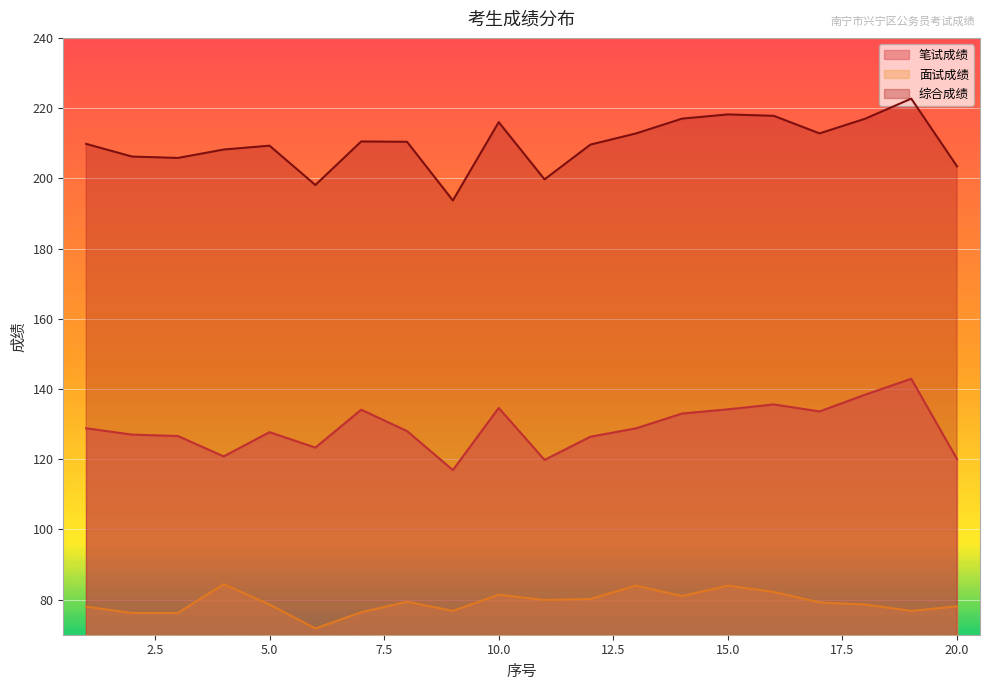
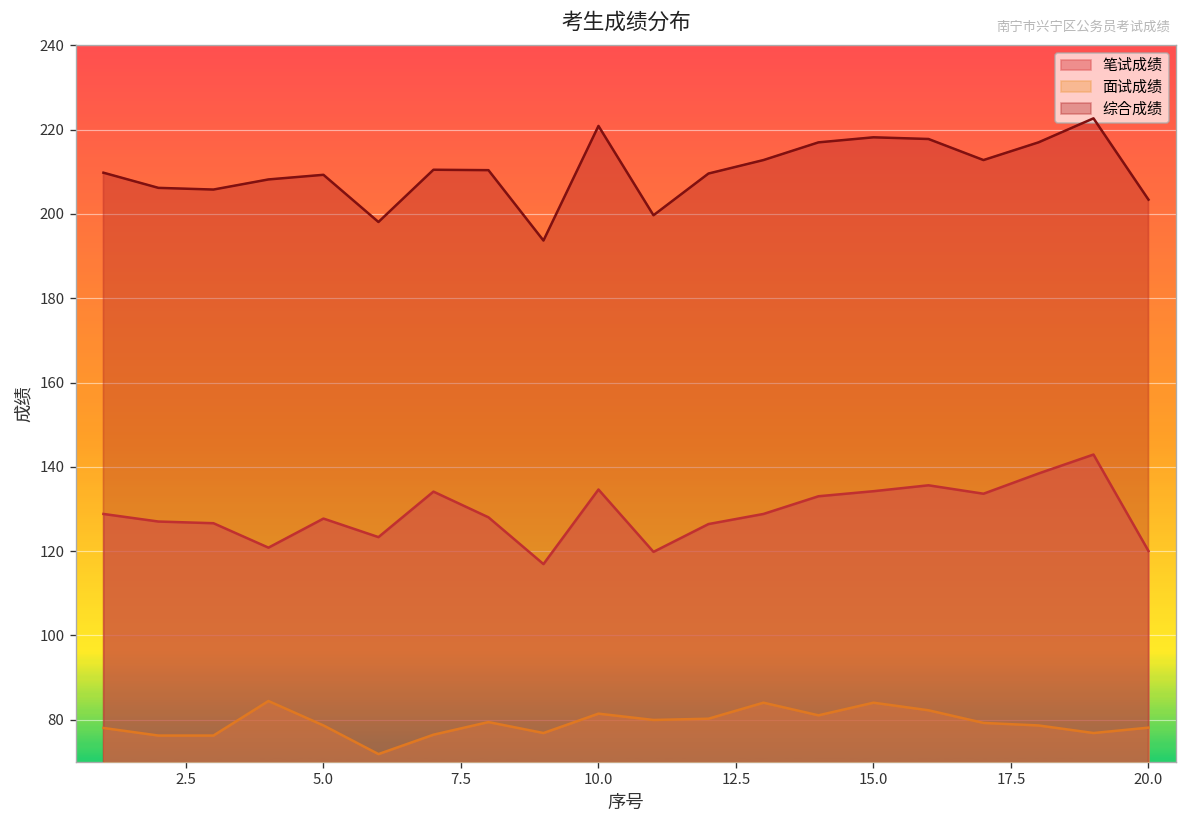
  {
    "综合成绩": {
      "5.0": 209,
-     "10.0": 216,
+     "10.0": 221,
      "15.0": 218,
      "20.0": 203
    }
  }
